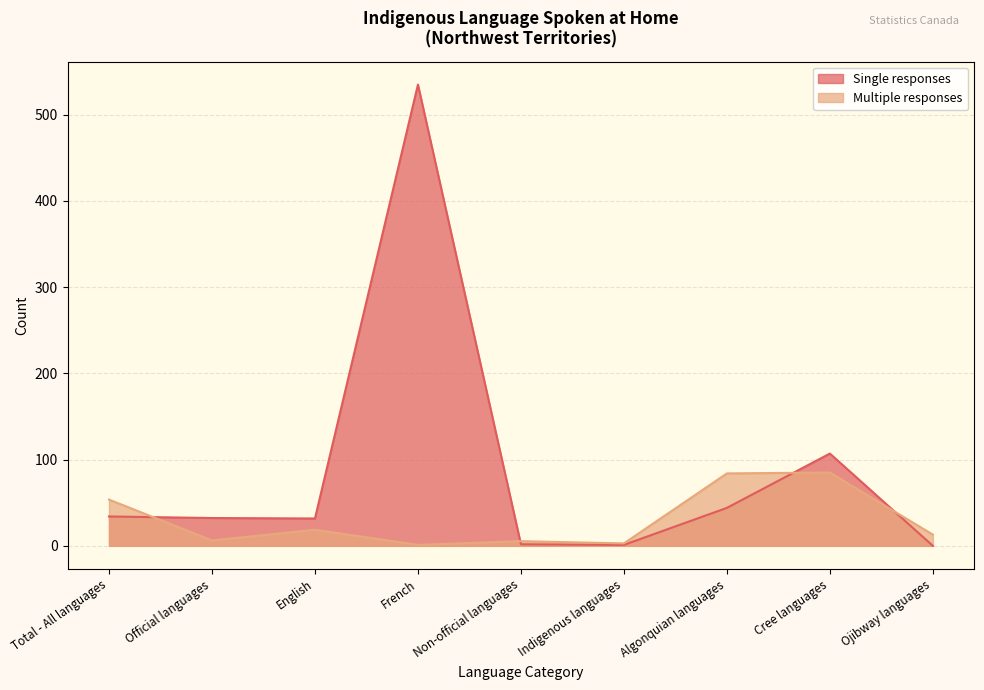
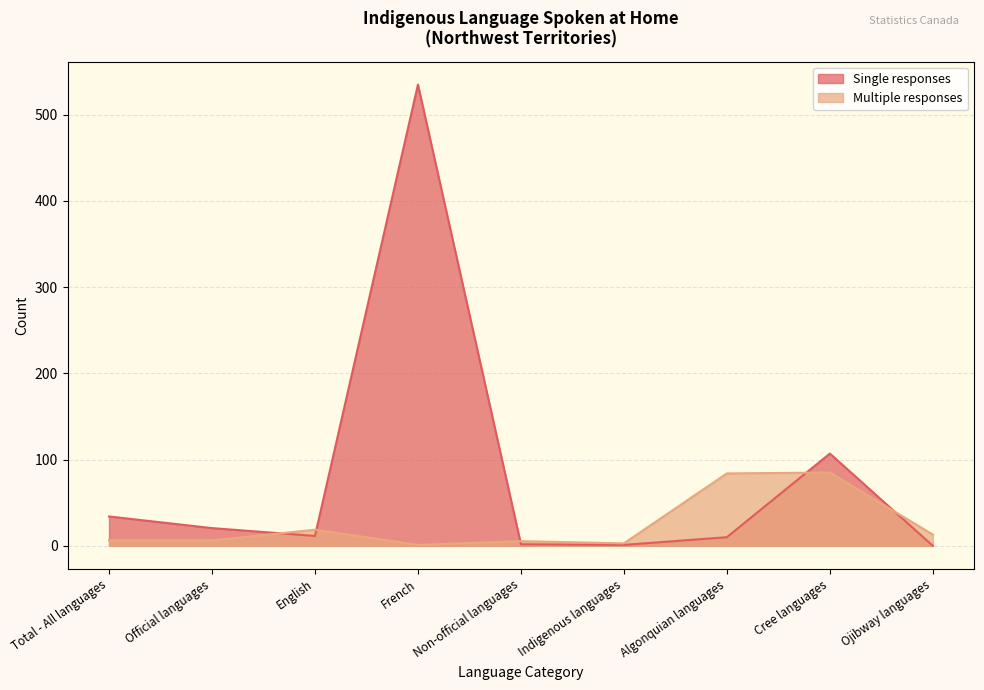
  {
    "Single responses": {
      "Total - All languages": 30,
-     "Official languages": 30,
-     "English": 30,
+     "Official languages": 20,
+     "English": 10,
      "French": 540,
      "Non-official languages": 0,
-     "Algonquian languages": 40,
+     "Algonquian languages": 10,
      "Cree languages": 110,
      "Ojibway languages": 0
    },
    "Multiple responses": {
-     "Total - All languages": 50,
+     "Total - All languages": 10,
      "Official languages": 10,
      "English": 20,
      "French": 0,
      "Non-official languages": 10,
      "Algonquian languages": 80,
      "Cree languages": 90,
      "Ojibway languages": 10
    }
  }
